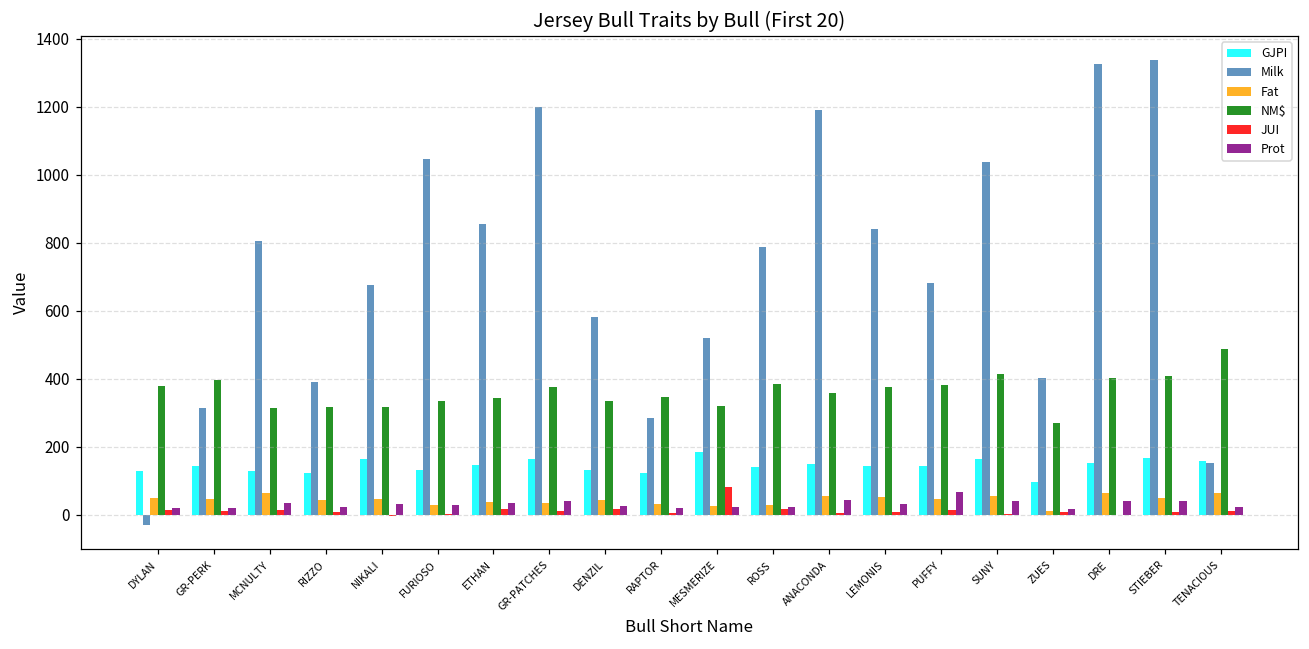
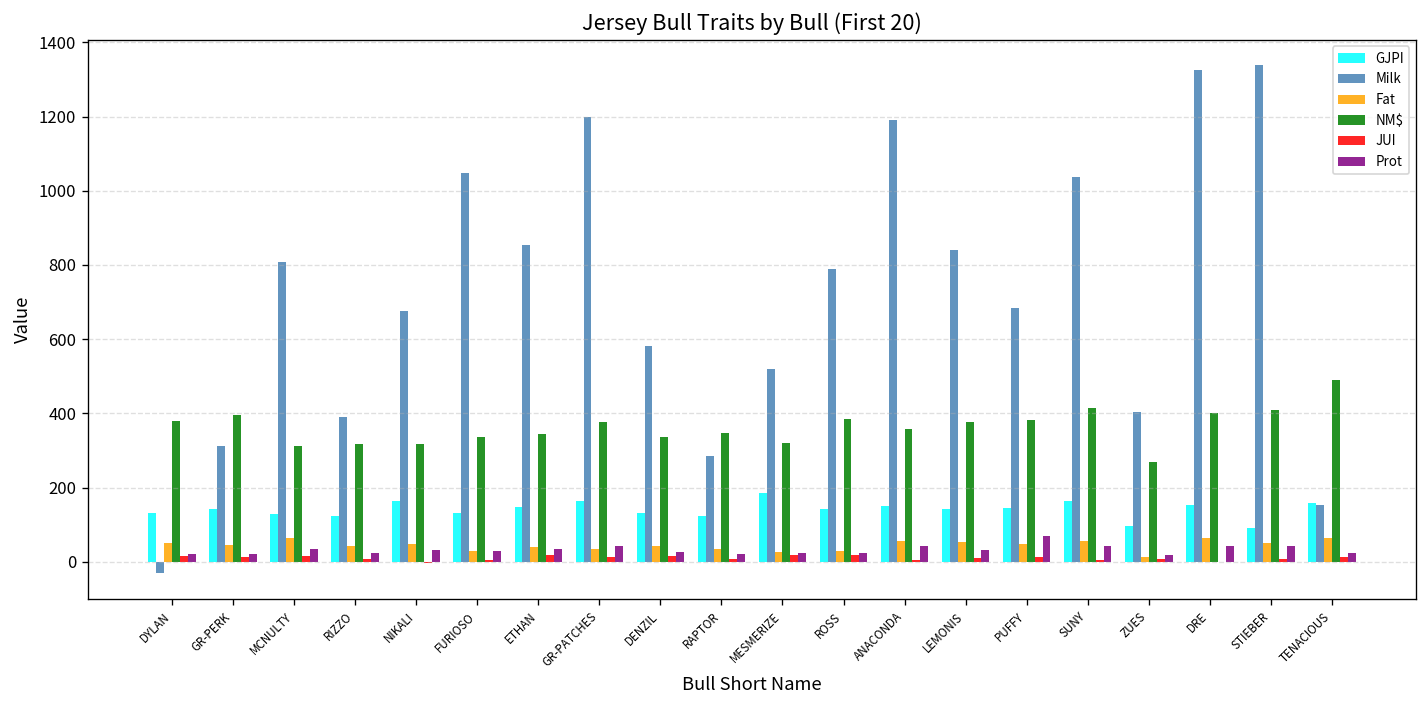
  {
    "GJPI": {
      "DYLAN": 130,
      "GR-PERK": 140,
      "MCNULTY": 130,
      "RIZZO": 120,
      "NIKALI": 160,
      "FURIOSO": 130,
      "ETHAN": 150,
      "GR-PATCHES": 170,
      "DENZIL": 130,
      "RAPTOR": 120,
      "MESMERIZE": 180,
      "ROSS": 140,
      "ANACONDA": 150,
      "LEMONIS": 140,
      "PUFFY": 140,
      "SUNY": 160,
      "ZUES": 100,
      "DRE": 150,
-     "STIEBER": 170,
+     "STIEBER": 90,
      "TENACIOUS": 160
    },
    "Milk": {
      "DYLAN": -30,
      "GR-PERK": 310,
      "MCNULTY": 810,
      "RIZZO": 390,
      "NIKALI": 680,
      "FURIOSO": 1050,
      "ETHAN": 860,
      "GR-PATCHES": 1200,
      "DENZIL": 580,
      "RAPTOR": 290,
      "MESMERIZE": 520,
      "ROSS": 790,
      "ANACONDA": 1190,
      "LEMONIS": 840,
      "PUFFY": 680,
      "SUNY": 1040,
      "ZUES": 400,
      "DRE": 1330,
      "STIEBER": 1340,
      "TENACIOUS": 150
    },
    "Fat": {
      "DYLAN": 50,
      "GR-PERK": 50,
      "MCNULTY": 60,
      "RIZZO": 40,
      "NIKALI": 50,
      "FURIOSO": 30,
      "ETHAN": 40,
      "GR-PATCHES": 40,
      "DENZIL": 40,
      "RAPTOR": 30,
      "MESMERIZE": 30,
      "ROSS": 30,
      "ANACONDA": 60,
      "LEMONIS": 50,
      "PUFFY": 50,
      "SUNY": 60,
      "ZUES": 10,
      "DRE": 60,
      "STIEBER": 50,
      "TENACIOUS": 60
    },
    "NM$": {
      "DYLAN": 380,
      "GR-PERK": 400,
      "MCNULTY": 310,
      "RIZZO": 320,
      "NIKALI": 320,
      "FURIOSO": 340,
      "ETHAN": 350,
      "GR-PATCHES": 380,
      "DENZIL": 340,
      "RAPTOR": 350,
      "MESMERIZE": 320,
      "ROSS": 390,
      "ANACONDA": 360,
      "LEMONIS": 380,
      "PUFFY": 380,
      "SUNY": 410,
      "ZUES": 270,
      "DRE": 400,
      "STIEBER": 410,
      "TENACIOUS": 490
    },
    "JUI": {
      "DYLAN": 10,
      "GR-PERK": 10,
      "MCNULTY": 10,
      "ETHAN": 20,
      "GR-PATCHES": 10,
      "DENZIL": 20,
-     "MESMERIZE": 80,
+     "MESMERIZE": 20,
      "ROSS": 20,
      "LEMONIS": 10,
      "PUFFY": 10,
      "ZUES": 10,
      "STIEBER": 10,
      "TENACIOUS": 10
    },
    "Prot": {
      "DYLAN": 20,
      "GR-PERK": 20,
      "MCNULTY": 30,
      "RIZZO": 20,
      "NIKALI": 30,
      "FURIOSO": 30,
      "ETHAN": 30,
      "GR-PATCHES": 40,
      "DENZIL": 30,
      "RAPTOR": 20,
      "MESMERIZE": 20,
      "ROSS": 20,
      "ANACONDA": 40,
      "LEMONIS": 30,
      "PUFFY": 70,
      "SUNY": 40,
      "ZUES": 20,
      "DRE": 40,
      "STIEBER": 40,
      "TENACIOUS": 20
    }
  }
